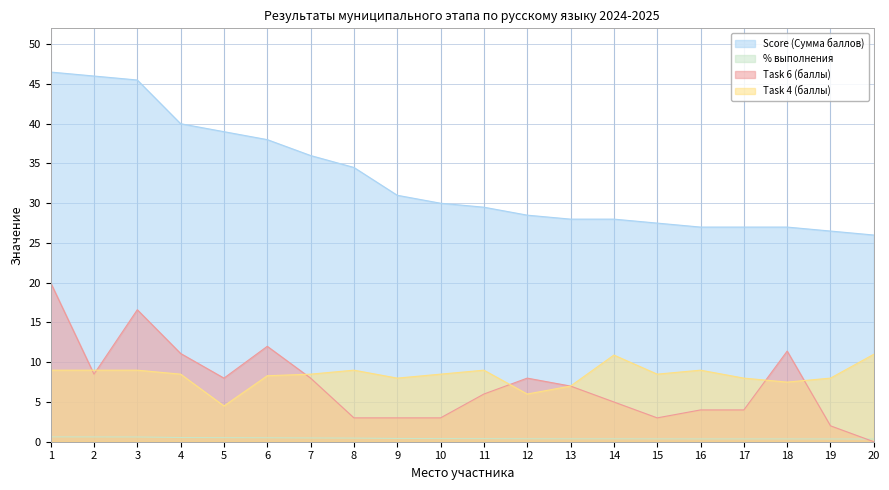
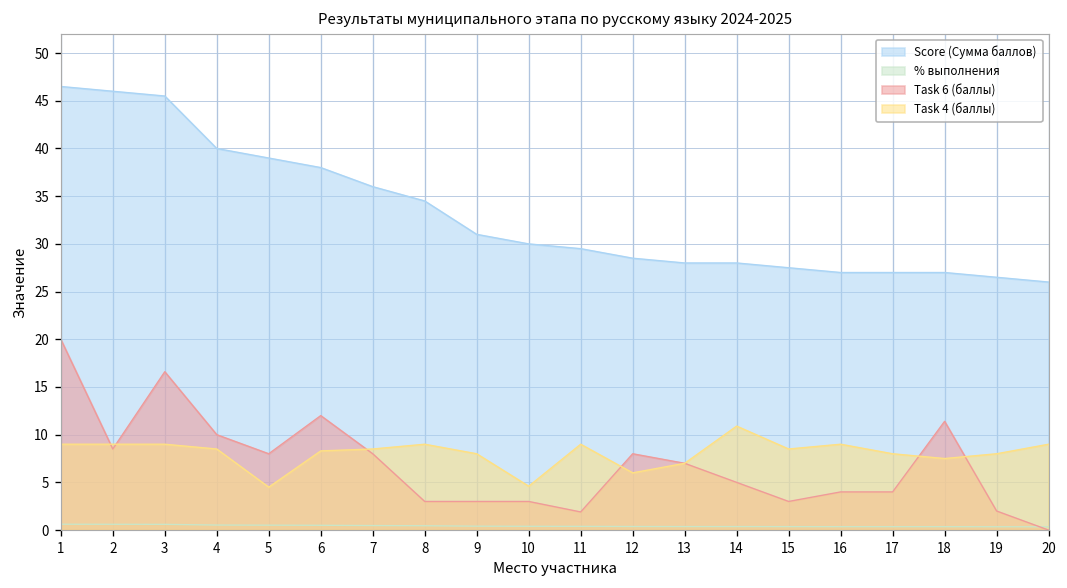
  {
    "Task 6 (баллы)": {
      "1": 20,
      "2": 9,
      "3": 17,
-     "4": 11,
+     "4": 10,
      "5": 8,
      "6": 12,
      "7": 8,
      "8": 3,
      "9": 3,
      "10": 3,
-     "11": 6,
+     "11": 2,
      "12": 8,
      "14": 5,
      "15": 3,
      "16": 4,
      "17": 4,
      "18": 11,
      "19": 2,
      "20": 0
    },
    "Task 4 (баллы)": {
      "1": 9,
      "2": 9,
      "3": 9,
      "4": 9,
      "5": 5,
      "6": 8,
      "7": 9,
      "8": 9,
      "9": 8,
-     "10": 9,
+     "10": 5,
      "11": 9,
      "12": 6,
      "14": 11,
      "15": 9,
      "16": 9,
      "17": 8,
      "18": 8,
      "19": 8,
-     "20": 11
+     "20": 9
    }
  }
